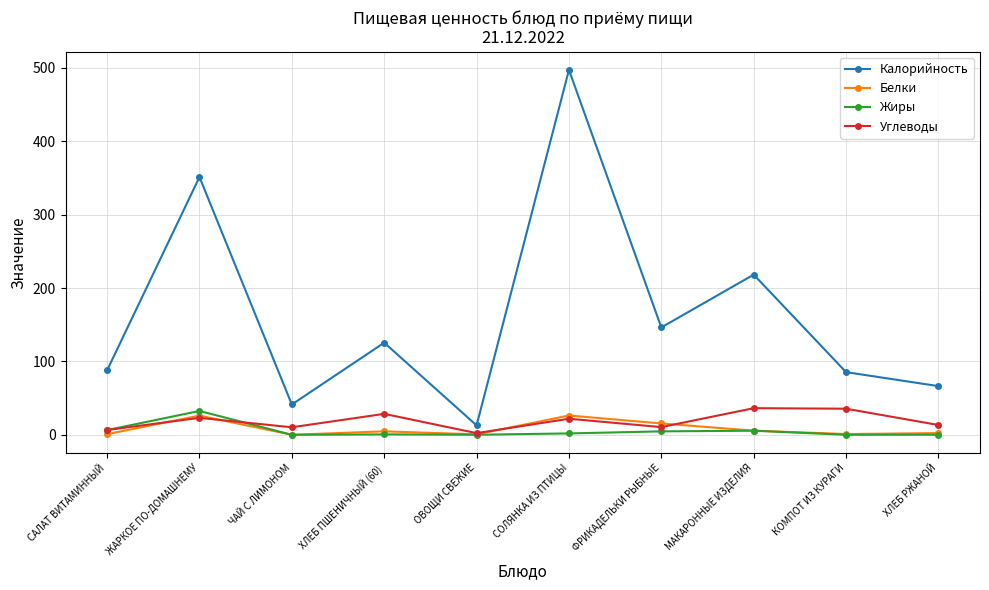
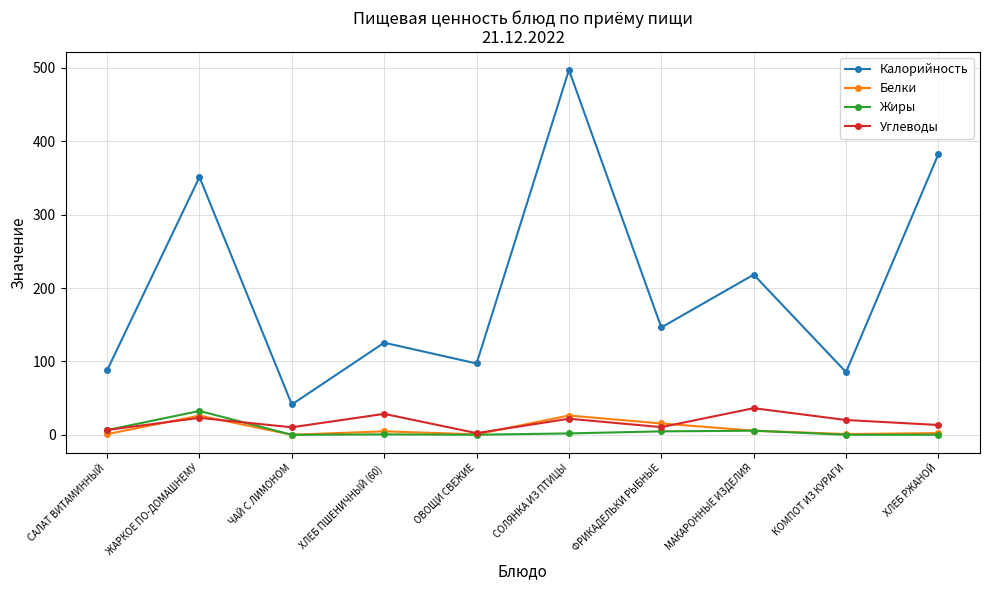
  {
    "Калорийность": {
      "САЛАТ ВИТАМИННЫЙ": 90,
      "ЖАРКОЕ ПО-ДОМАШНЕМУ": 350,
      "ЧАЙ С ЛИМОНОМ": 40,
      "ХЛЕБ ПШЕНИЧНЫЙ (60)": 130,
-     "ОВОЩИ СВЕЖИЕ": 10,
+     "ОВОЩИ СВЕЖИЕ": 100,
      "СОЛЯНКА ИЗ ПТИЦЫ": 500,
      "ФРИКАДЕЛЬКИ РЫБНЫЕ": 150,
      "МАКАРОННЫЕ ИЗДЕЛИЯ": 220,
      "КОМПОТ ИЗ КУРАГИ": 90,
-     "ХЛЕБ РЖАНОЙ": 70
+     "ХЛЕБ РЖАНОЙ": 380
    },
    "Белки": {
      "САЛАТ ВИТАМИННЫЙ": 0,
      "ХЛЕБ ПШЕНИЧНЫЙ (60)": 0,
      "СОЛЯНКА ИЗ ПТИЦЫ": 30,
      "ФРИКАДЕЛЬКИ РЫБНЫЕ": 20
    },
    "Жиры": {
      "ЖАРКОЕ ПО-ДОМАШНЕМУ": 30,
      "ХЛЕБ ПШЕНИЧНЫЙ (60)": 0,
      "СОЛЯНКА ИЗ ПТИЦЫ": 0,
      "ФРИКАДЕЛЬКИ РЫБНЫЕ": 0
    },
    "Углеводы": {
      "ЧАЙ С ЛИМОНОМ": 10,
      "ХЛЕБ ПШЕНИЧНЫЙ (60)": 30,
      "СОЛЯНКА ИЗ ПТИЦЫ": 20,
      "ФРИКАДЕЛЬКИ РЫБНЫЕ": 10,
      "МАКАРОННЫЕ ИЗДЕЛИЯ": 40,
-     "КОМПОТ ИЗ КУРАГИ": 40,
+     "КОМПОТ ИЗ КУРАГИ": 20,
      "ХЛЕБ РЖАНОЙ": 10
    }
  }
